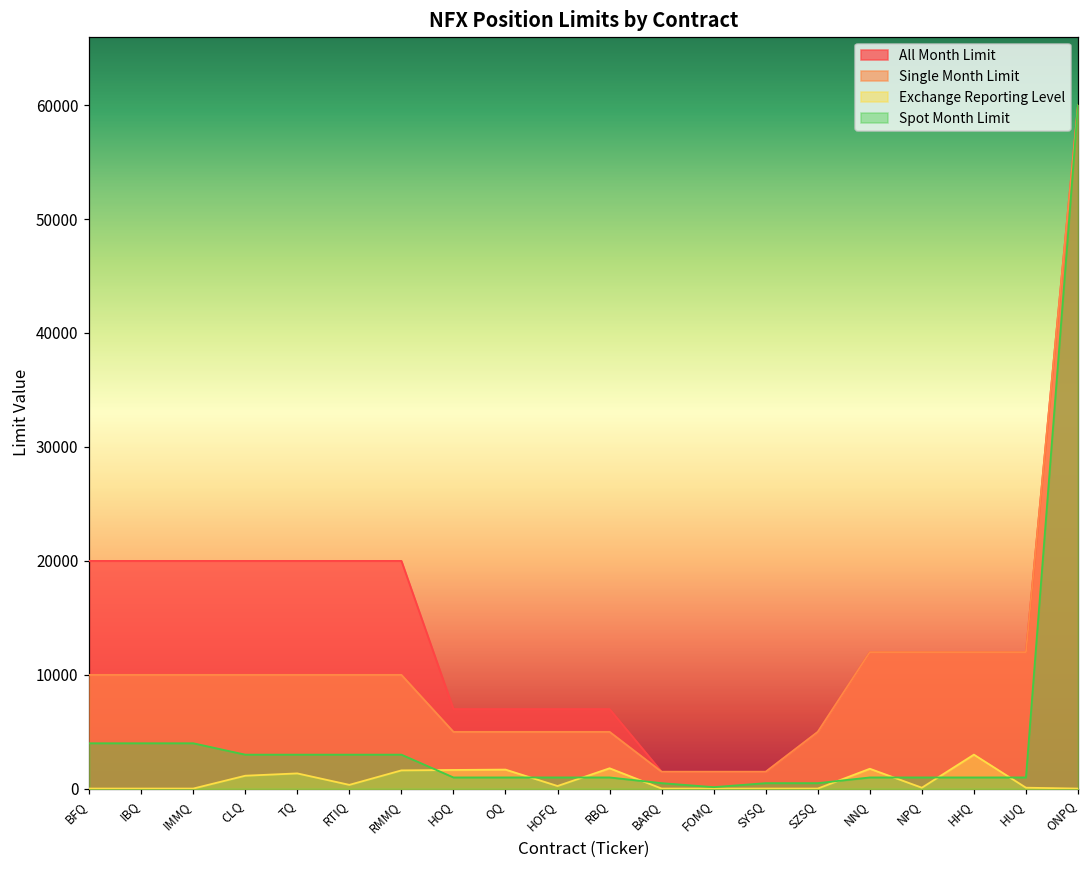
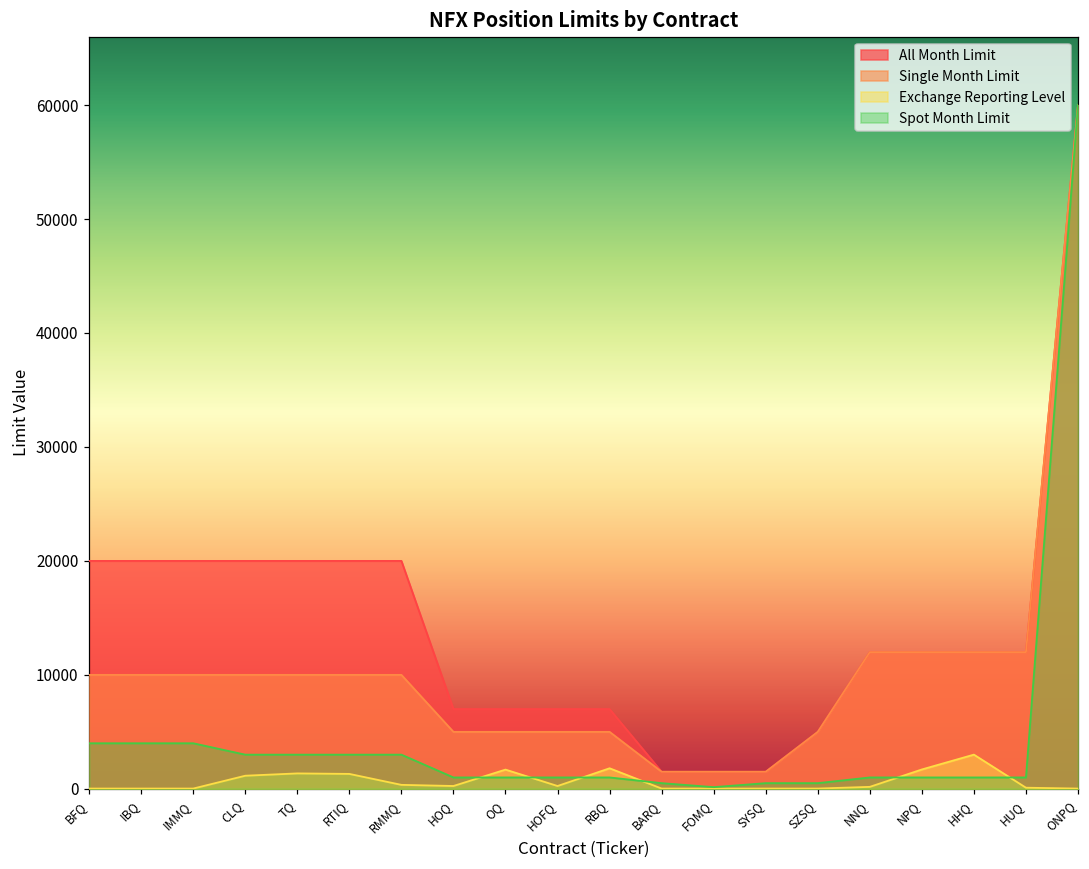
  {
    "All Month Limit": {
      "BFQ": 20000,
      "IBQ": 20000,
      "IMMQ": 20000,
      "CLQ": 20000,
      "TQ": 20000,
      "RTIQ": 20000,
      "RMMQ": 20000,
      "HOQ": 7000,
      "OQ": 7000,
      "HOFQ": 7000,
      "RBQ": 7000
    },
    "Single Month Limit": {
      "BFQ": 10000,
      "IBQ": 10000,
      "IMMQ": 10000,
      "CLQ": 10000,
      "TQ": 10000,
      "RTIQ": 10000,
      "RMMQ": 10000,
      "HOQ": 5000,
      "OQ": 5000,
      "HOFQ": 5000,
      "RBQ": 5000
    },
    "Exchange Reporting Level": {
      "BFQ": 0,
      "IBQ": 0,
      "IMMQ": 0,
      "CLQ": 1200,
      "TQ": 1400,
-     "RTIQ": 400,
-     "RMMQ": 1600,
-     "HOQ": 1700,
+     "RTIQ": 1300,
+     "RMMQ": 400,
+     "HOQ": 300,
      "OQ": 1700,
      "HOFQ": 300,
      "RBQ": 1800,
      "BARQ": 0,
      "SYSQ": 0,
      "SZSQ": 0,
-     "NNQ": 1800,
-     "NPQ": 100,
+     "NNQ": 200,
+     "NPQ": 1700,
      "HHQ": 3000,
      "HUQ": 100,
      "ONPQ": 0
    },
    "Spot Month Limit": {
      "BFQ": 4000,
      "IBQ": 4000,
      "IMMQ": 4000,
      "CLQ": 3000,
      "TQ": 3000,
      "RTIQ": 3000,
      "RMMQ": 3000,
      "HOQ": 1000,
      "OQ": 1000,
      "HOFQ": 1000,
      "RBQ": 1000,
      "BARQ": 500,
      "SYSQ": 500,
      "SZSQ": 500,
      "NNQ": 1000,
      "NPQ": 1000,
      "HHQ": 1000,
      "HUQ": 1000
    }
  }
